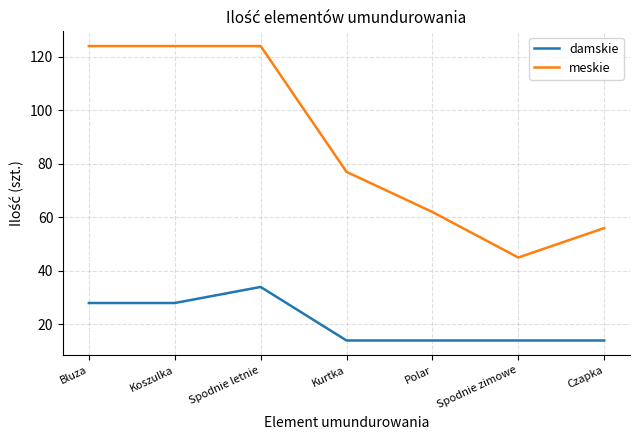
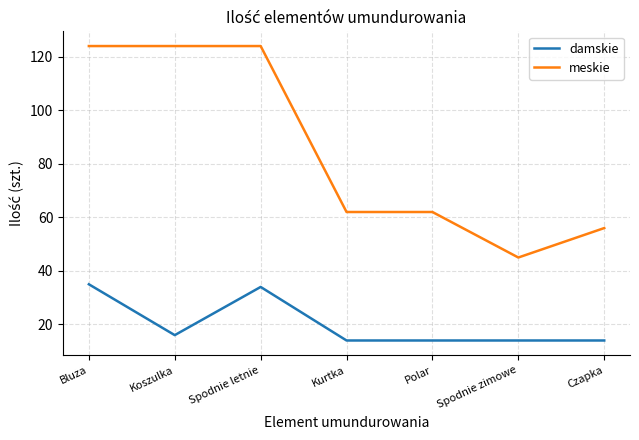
  {
    "damskie": {
-     "Bluza": 28,
-     "Koszulka": 28,
+     "Bluza": 35,
+     "Koszulka": 16,
      "Spodnie letnie": 34,
      "Kurtka": 14,
      "Polar": 14,
      "Spodnie zimowe": 14,
      "Czapka": 14
    },
    "meskie": {
      "Bluza": 124,
      "Koszulka": 124,
      "Spodnie letnie": 124,
-     "Kurtka": 77,
+     "Kurtka": 62,
      "Polar": 62,
      "Spodnie zimowe": 45,
      "Czapka": 56
    }
  }
